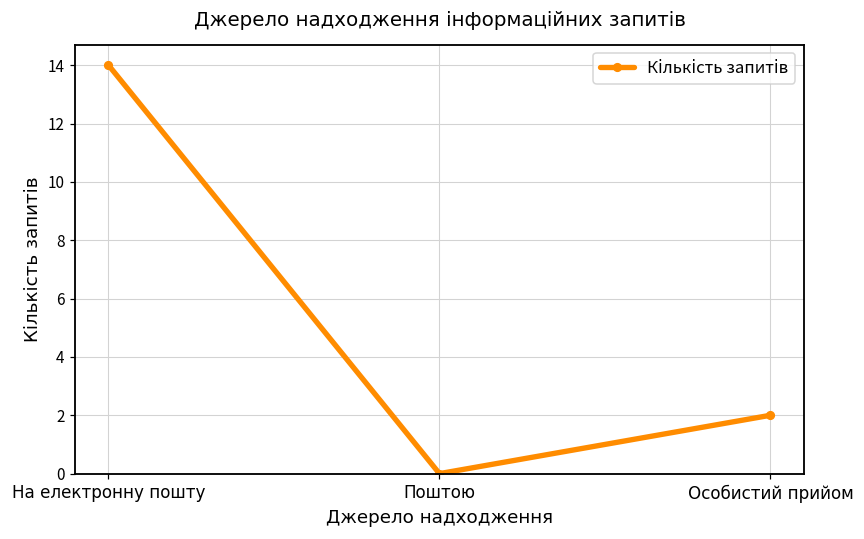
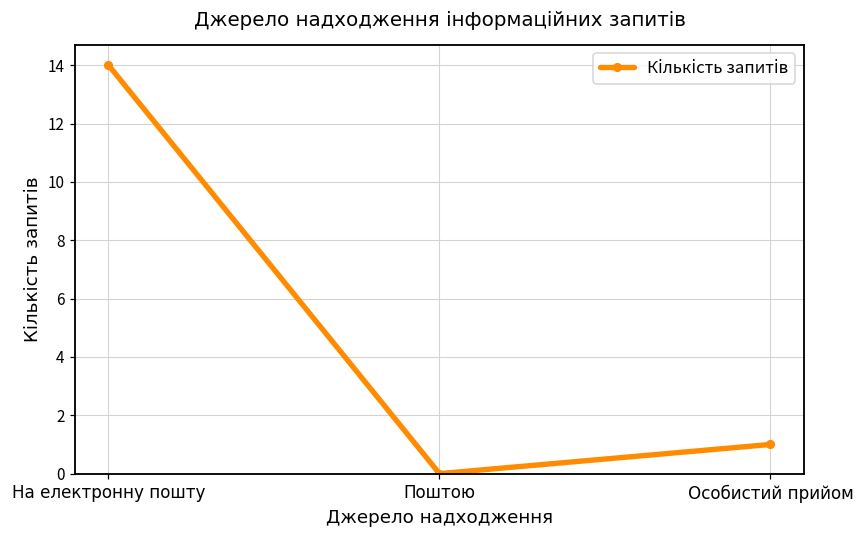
  {
    "На електронну пошту": 14,
    "Поштою": 0,
-   "Особистий прийом": 2
+   "Особистий прийом": 1
  }
